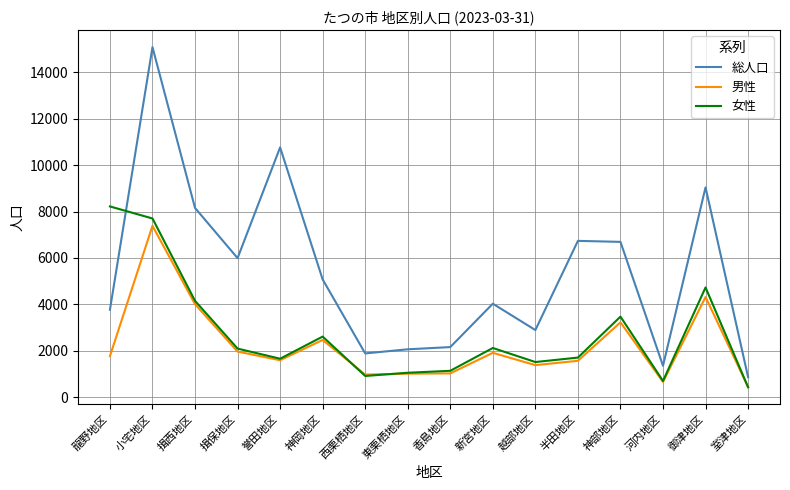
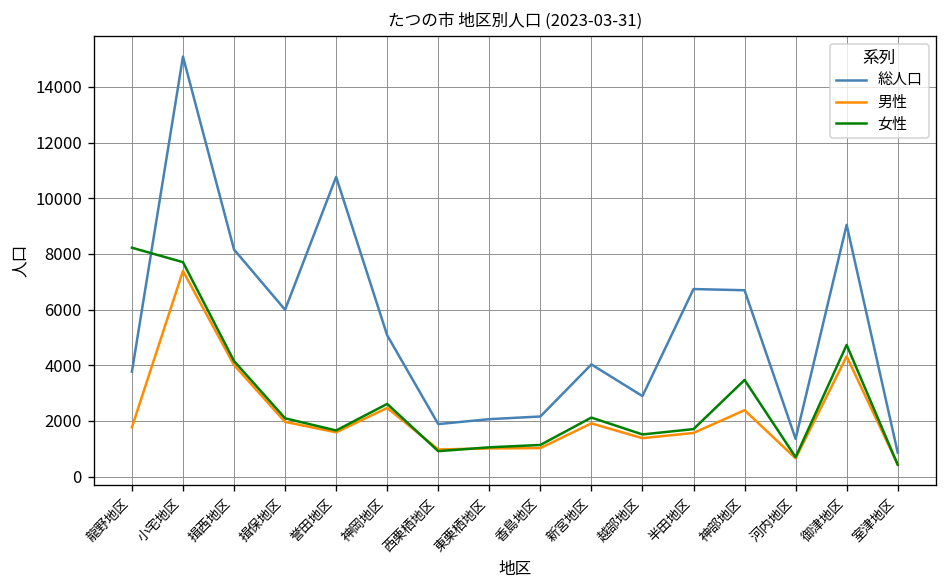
  {
    "総人口": {
      "龍野地区": 3800,
      "小宅地区": 15100,
      "揖西地区": 8200,
      "揖保地区": 6000,
      "誉田地区": 10800,
      "神岡地区": 5100,
      "西栗栖地区": 1900,
      "東栗栖地区": 2100,
      "香島地区": 2200,
      "新宮地区": 4000,
      "越部地区": 2900,
      "半田地区": 6700,
      "神部地区": 6700,
      "河内地区": 1400,
      "御津地区": 9000,
      "室津地区": 900
    },
    "男性": {
      "龍野地区": 1800,
      "小宅地区": 7400,
      "揖西地区": 4000,
      "揖保地区": 2000,
      "神岡地区": 2500,
      "香島地区": 1000,
      "新宮地区": 1900,
      "越部地区": 1400,
      "半田地区": 1600,
-     "神部地区": 3200,
+     "神部地区": 2400,
      "御津地区": 4300
    },
    "女性": {
      "龍野地区": 8200,
      "小宅地区": 7700,
      "揖西地区": 4200,
      "揖保地区": 2100,
      "神岡地区": 2600,
      "香島地区": 1100,
      "新宮地区": 2100,
      "越部地区": 1500,
      "半田地区": 1700,
      "神部地区": 3500,
      "御津地区": 4700
    }
  }
